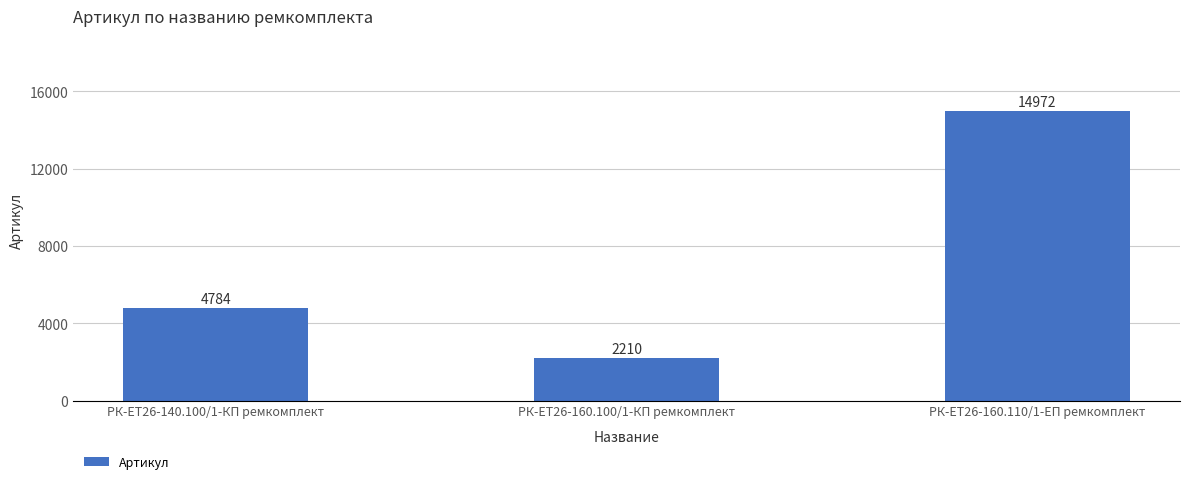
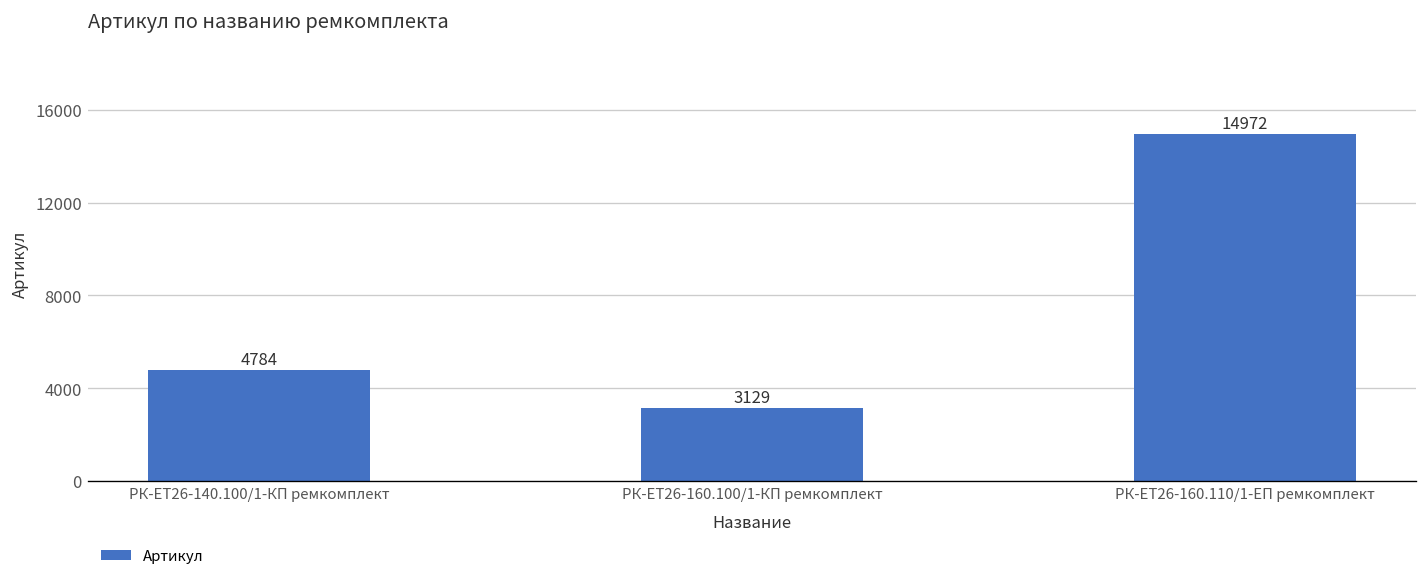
  {
    "РК-ЕТ26-140.100/1-КП ремкомплект": 4784,
-   "РК-ЕТ26-160.100/1-КП ремкомплект": 2210,
+   "РК-ЕТ26-160.100/1-КП ремкомплект": 3129,
    "РК-ЕТ26-160.110/1-ЕП ремкомплект": 14972
  }
